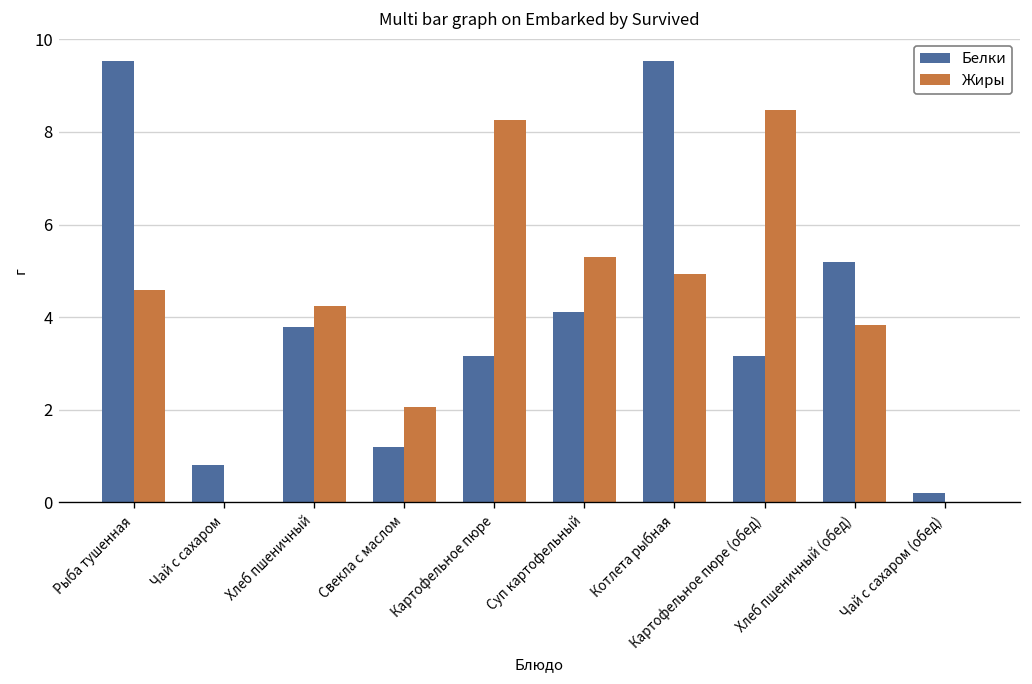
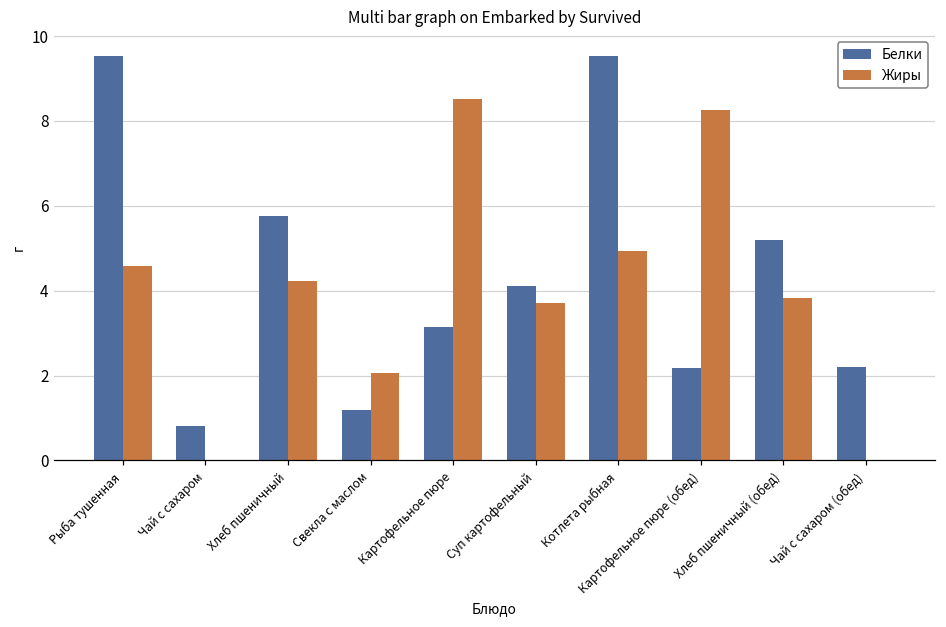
  {
    "Белки": {
      "Рыба тушенная": 9.5,
      "Чай с сахаром": 0.8,
-     "Хлеб пшеничный": 3.8,
+     "Хлеб пшеничный": 5.8,
      "Свекла с маслом": 1.2,
      "Картофельное пюре": 3.2,
      "Суп картофельный": 4.1,
      "Котлета рыбная": 9.5,
-     "Картофельное пюре (обед)": 3.2,
+     "Картофельное пюре (обед)": 2.2,
      "Хлеб пшеничный (обед)": 5.2,
-     "Чай с сахаром (обед)": 0.2
+     "Чай с сахаром (обед)": 2.2
    },
    "Жиры": {
      "Рыба тушенная": 4.6,
      "Чай с сахаром": 0.0,
      "Хлеб пшеничный": 4.2,
      "Свекла с маслом": 2.1,
-     "Картофельное пюре": 8.3,
-     "Суп картофельный": 5.3,
+     "Картофельное пюре": 8.5,
+     "Суп картофельный": 3.7,
      "Котлета рыбная": 4.9,
-     "Картофельное пюре (обед)": 8.5,
+     "Картофельное пюре (обед)": 8.3,
      "Хлеб пшеничный (обед)": 3.8,
      "Чай с сахаром (обед)": 0.0
    }
  }
